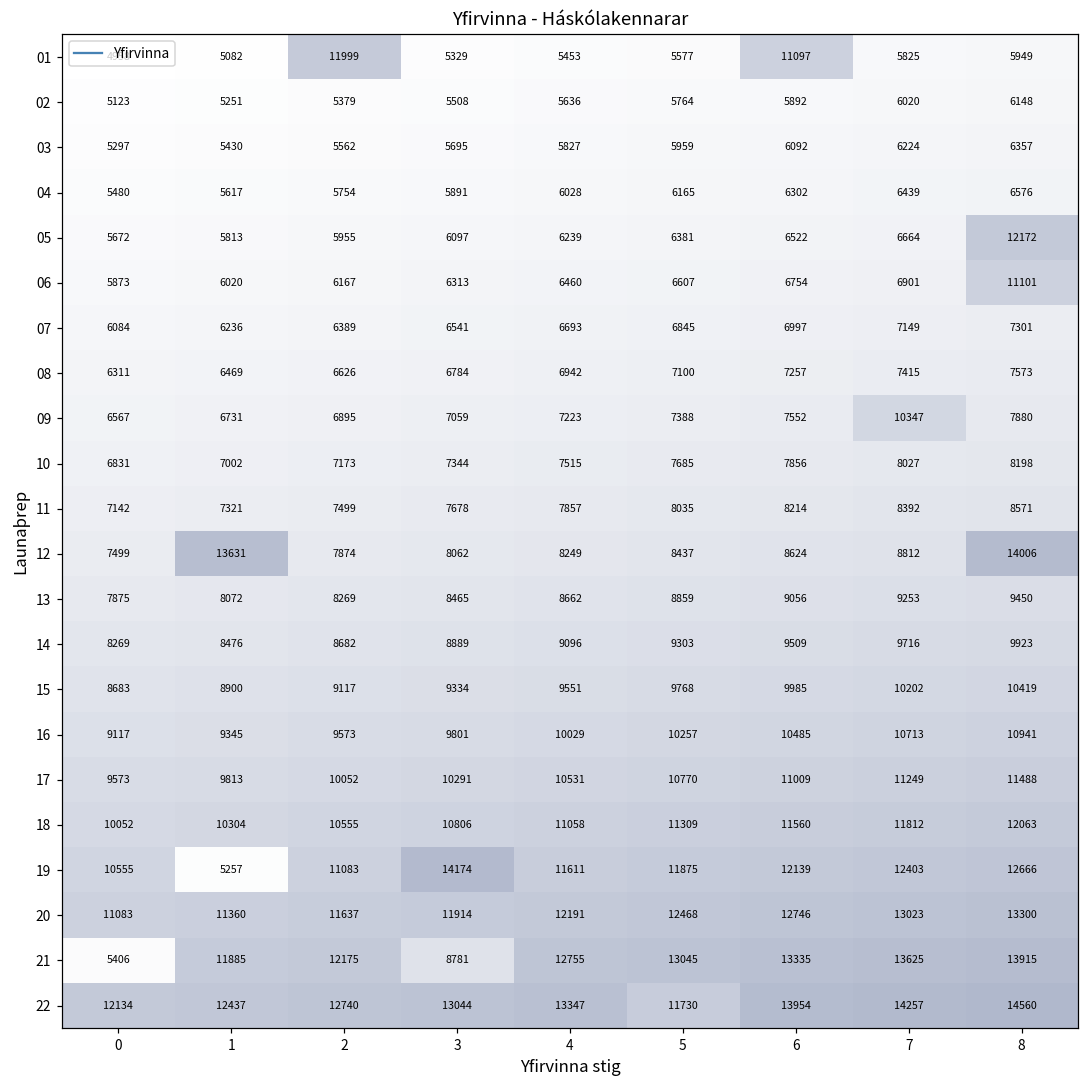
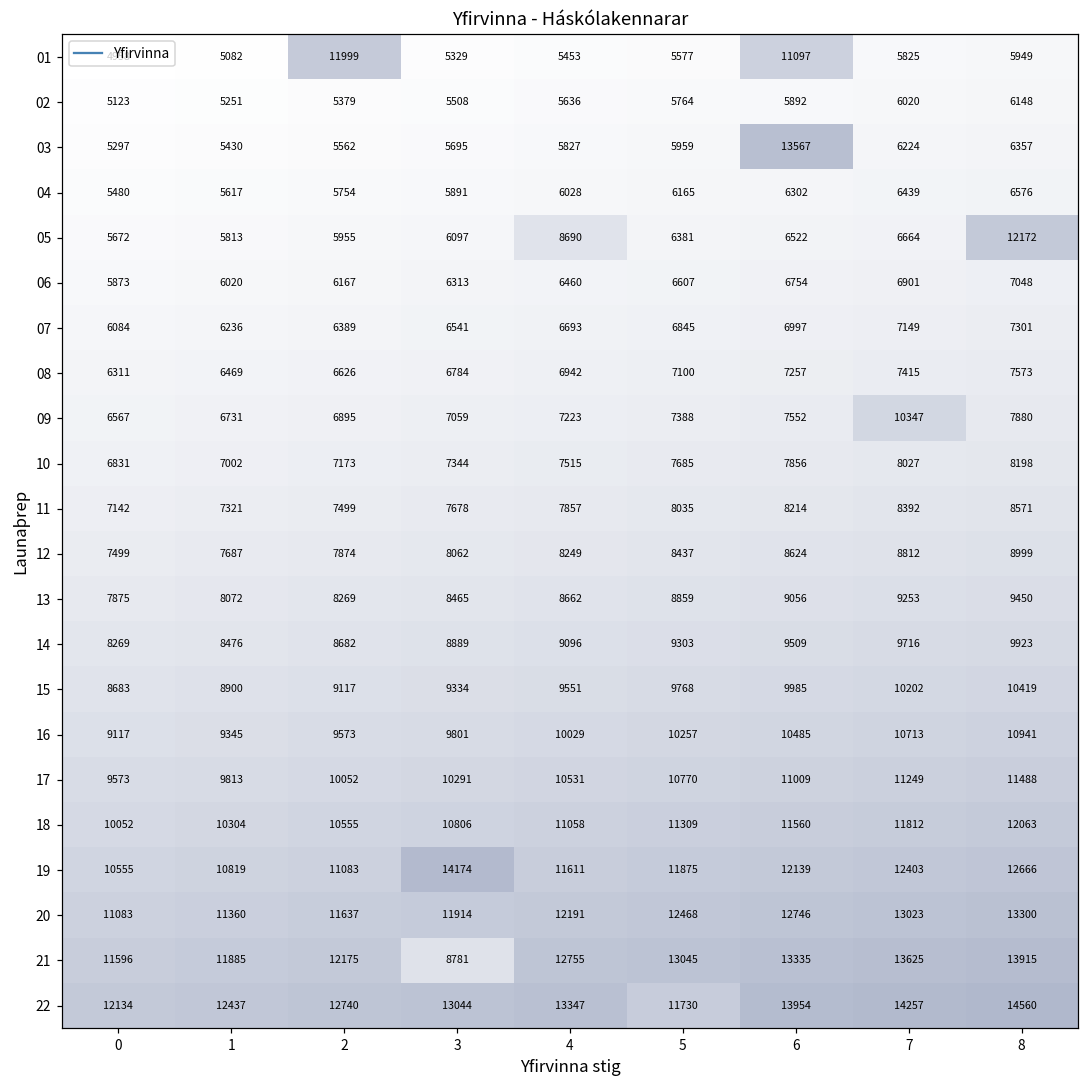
  {
    "01": {
      "1": 5082,
      "2": 11999,
      "3": 5329,
      "4": 5453,
      "5": 5577,
      "6": 11097,
      "7": 5825,
      "8": 5949
    },
    "02": {
      "0": 5123,
      "1": 5251,
      "2": 5379,
      "3": 5508,
      "4": 5636,
      "5": 5764,
      "6": 5892,
      "7": 6020,
      "8": 6148
    },
    "03": {
      "0": 5297,
      "1": 5430,
      "2": 5562,
      "3": 5695,
      "4": 5827,
      "5": 5959,
-     "6": 6092,
+     "6": 13567,
      "7": 6224,
      "8": 6357
    },
    "04": {
      "0": 5480,
      "1": 5617,
      "2": 5754,
      "3": 5891,
      "4": 6028,
      "5": 6165,
      "6": 6302,
      "7": 6439,
      "8": 6576
    },
    "05": {
      "0": 5672,
      "1": 5813,
      "2": 5955,
      "3": 6097,
-     "4": 6239,
+     "4": 8690,
      "5": 6381,
      "6": 6522,
      "7": 6664,
      "8": 12172
    },
    "06": {
      "0": 5873,
      "1": 6020,
      "2": 6167,
      "3": 6313,
      "4": 6460,
      "5": 6607,
      "6": 6754,
      "7": 6901,
-     "8": 11101
+     "8": 7048
    },
    "07": {
      "0": 6084,
      "1": 6236,
      "2": 6389,
      "3": 6541,
      "4": 6693,
      "5": 6845,
      "6": 6997,
      "7": 7149,
      "8": 7301
    },
    "08": {
      "0": 6311,
      "1": 6469,
      "2": 6626,
      "3": 6784,
      "4": 6942,
      "5": 7100,
      "6": 7257,
      "7": 7415,
      "8": 7573
    },
    "09": {
      "0": 6567,
      "1": 6731,
      "2": 6895,
      "3": 7059,
      "4": 7223,
      "5": 7388,
      "6": 7552,
      "7": 10347,
      "8": 7880
    },
    "10": {
      "0": 6831,
      "1": 7002,
      "2": 7173,
      "3": 7344,
      "4": 7515,
      "5": 7685,
      "6": 7856,
      "7": 8027,
      "8": 8198
    },
    "11": {
      "0": 7142,
      "1": 7321,
      "2": 7499,
      "3": 7678,
      "4": 7857,
      "5": 8035,
      "6": 8214,
      "7": 8392,
      "8": 8571
    },
    "12": {
      "0": 7499,
-     "1": 13631,
+     "1": 7687,
      "2": 7874,
      "3": 8062,
      "4": 8249,
      "5": 8437,
      "6": 8624,
      "7": 8812,
-     "8": 14006
+     "8": 8999
    },
    "13": {
      "0": 7875,
      "1": 8072,
      "2": 8269,
      "3": 8465,
      "4": 8662,
      "5": 8859,
      "6": 9056,
      "7": 9253,
      "8": 9450
    },
    "14": {
      "0": 8269,
      "1": 8476,
      "2": 8682,
      "3": 8889,
      "4": 9096,
      "5": 9303,
      "6": 9509,
      "7": 9716,
      "8": 9923
    },
    "15": {
      "0": 8683,
      "1": 8900,
      "2": 9117,
      "3": 9334,
      "4": 9551,
      "5": 9768,
      "6": 9985,
      "7": 10202,
      "8": 10419
    },
    "16": {
      "0": 9117,
      "1": 9345,
      "2": 9573,
      "3": 9801,
      "4": 10029,
      "5": 10257,
      "6": 10485,
      "7": 10713,
      "8": 10941
    },
    "17": {
      "0": 9573,
      "1": 9813,
      "2": 10052,
      "3": 10291,
      "4": 10531,
      "5": 10770,
      "6": 11009,
      "7": 11249,
      "8": 11488
    },
    "18": {
      "0": 10052,
      "1": 10304,
      "2": 10555,
      "3": 10806,
      "4": 11058,
      "5": 11309,
      "6": 11560,
      "7": 11812,
      "8": 12063
    },
    "19": {
      "0": 10555,
-     "1": 5257,
+     "1": 10819,
      "2": 11083,
      "3": 14174,
      "4": 11611,
      "5": 11875,
      "6": 12139,
      "7": 12403,
      "8": 12666
    },
    "20": {
      "0": 11083,
      "1": 11360,
      "2": 11637,
      "3": 11914,
      "4": 12191,
      "5": 12468,
      "6": 12746,
      "7": 13023,
      "8": 13300
    },
    "21": {
-     "0": 5406,
+     "0": 11596,
      "1": 11885,
      "2": 12175,
      "3": 8781,
      "4": 12755,
      "5": 13045,
      "6": 13335,
      "7": 13625,
      "8": 13915
    },
    "22": {
      "0": 12134,
      "1": 12437,
      "2": 12740,
      "3": 13044,
      "4": 13347,
      "5": 11730,
      "6": 13954,
      "7": 14257,
      "8": 14560
    }
  }
